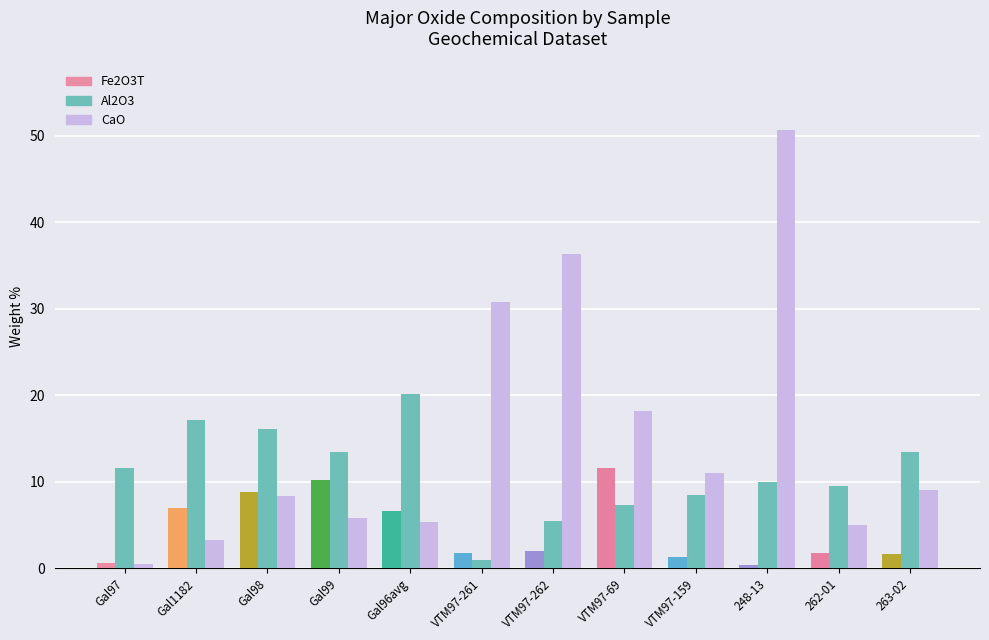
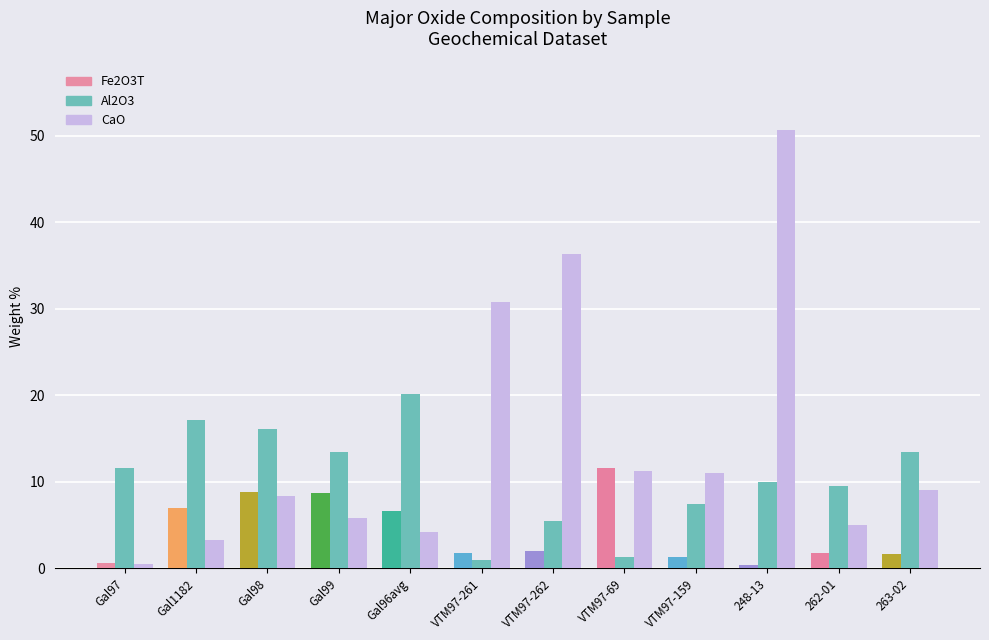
  {
    "Fe2O3T": {
      "Gal97": 1,
      "Gal1182": 7,
      "Gal98": 9,
-     "Gal99": 10,
+     "Gal99": 9,
      "Gal96avg": 7,
      "VTM97-261": 2,
      "VTM97-262": 2,
      "VTM97-69": 12,
      "VTM97-159": 1,
      "248-13": 0,
      "262-01": 2,
      "263-02": 2
    },
    "Al2O3": {
      "Gal97": 12,
      "Gal1182": 17,
      "Gal98": 16,
      "Gal99": 13,
      "Gal96avg": 20,
      "VTM97-261": 1,
      "VTM97-262": 5,
-     "VTM97-69": 7,
-     "VTM97-159": 8,
+     "VTM97-69": 1,
+     "VTM97-159": 7,
      "248-13": 10,
      "262-01": 10,
      "263-02": 13
    },
    "CaO": {
      "Gal97": 0,
      "Gal1182": 3,
      "Gal98": 8,
      "Gal99": 6,
-     "Gal96avg": 5,
+     "Gal96avg": 4,
      "VTM97-261": 31,
      "VTM97-262": 36,
-     "VTM97-69": 18,
+     "VTM97-69": 11,
      "VTM97-159": 11,
      "248-13": 51,
      "262-01": 5,
      "263-02": 9
    }
  }
